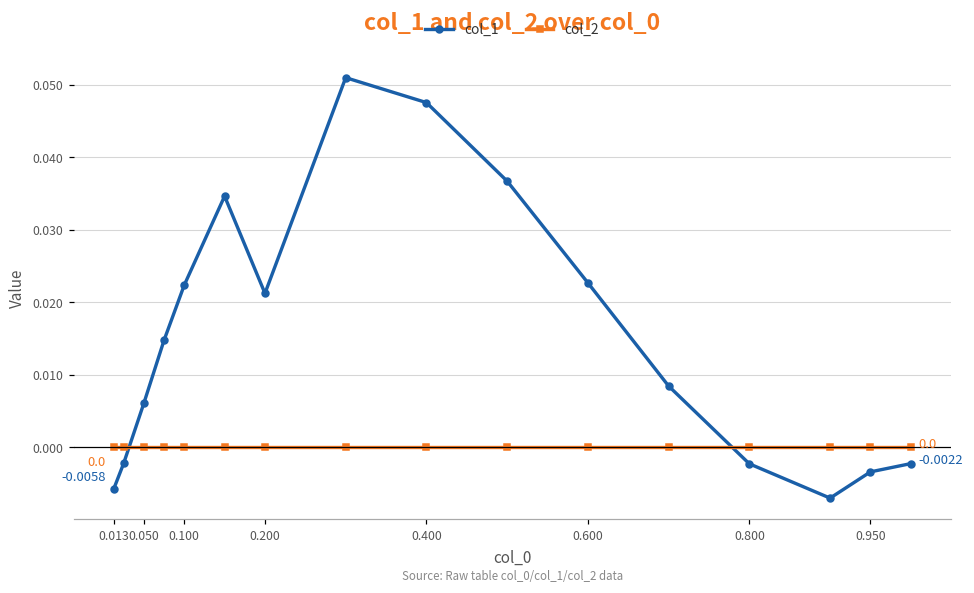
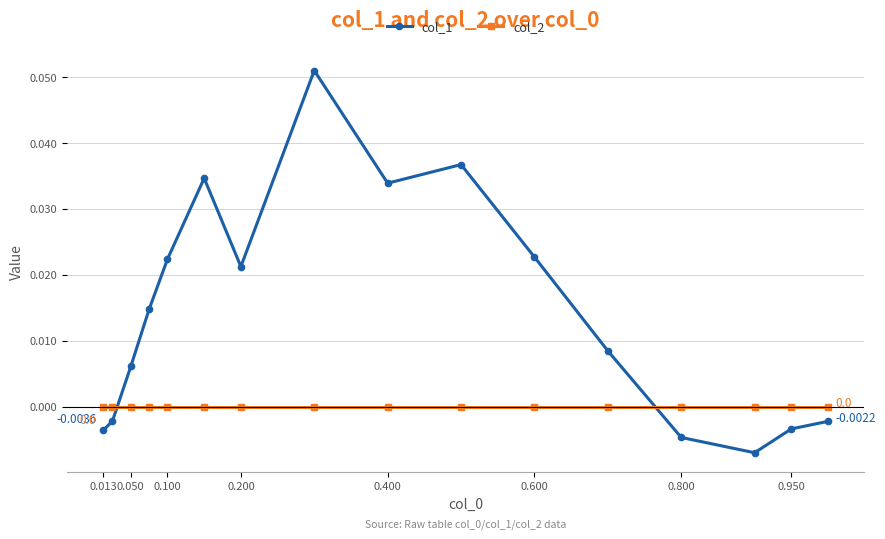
  {
    "col_1": {
-     "0.013": -0.0058,
-     "0.400": 0.048,
-     "0.800": -0.002
+     "0.013": -0.0036,
+     "0.400": 0.034,
+     "0.800": -0.005
    },
    "col_2": {
      "0.013": 0.0
    }
  }
